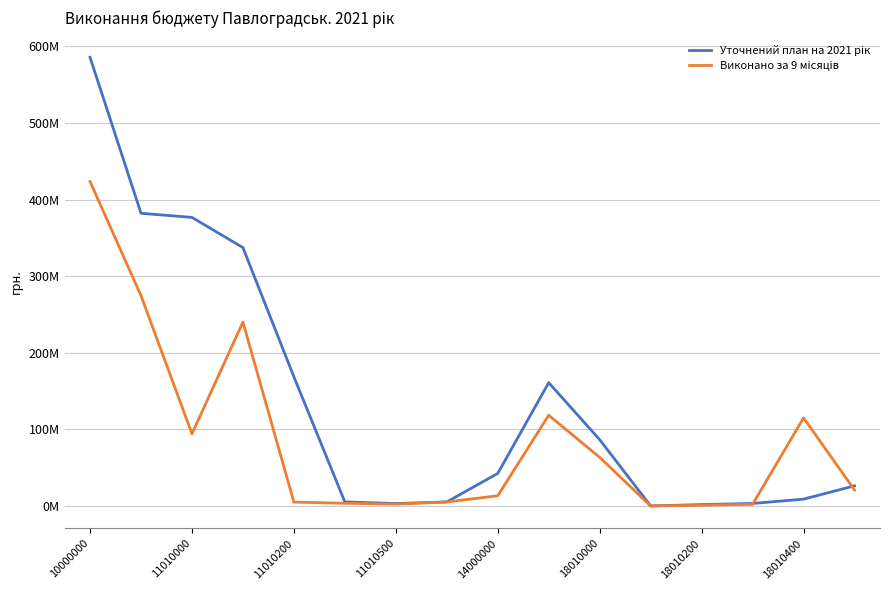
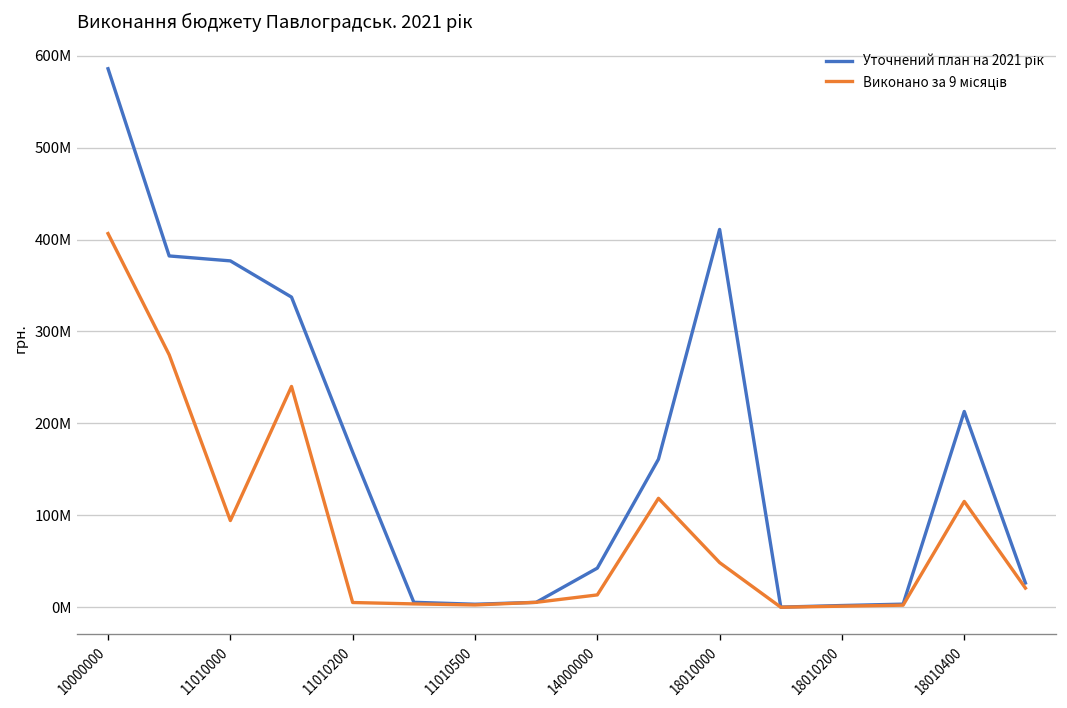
  {
    "Уточнений план на 2021 рік": {
      "10000000": 590000000,
      "11010000": 380000000,
      "11010200": 170000000,
      "14000000": 40000000,
-     "18010000": 90000000,
-     "18010400": 10000000
+     "18010000": 410000000,
+     "18010400": 210000000
    },
    "Виконано за 9 місяців": {
-     "10000000": 420000000,
+     "10000000": 410000000,
      "11010000": 90000000,
      "11010200": 10000000,
      "14000000": 10000000,
-     "18010000": 60000000,
+     "18010000": 50000000,
      "18010400": 120000000
    }
  }
